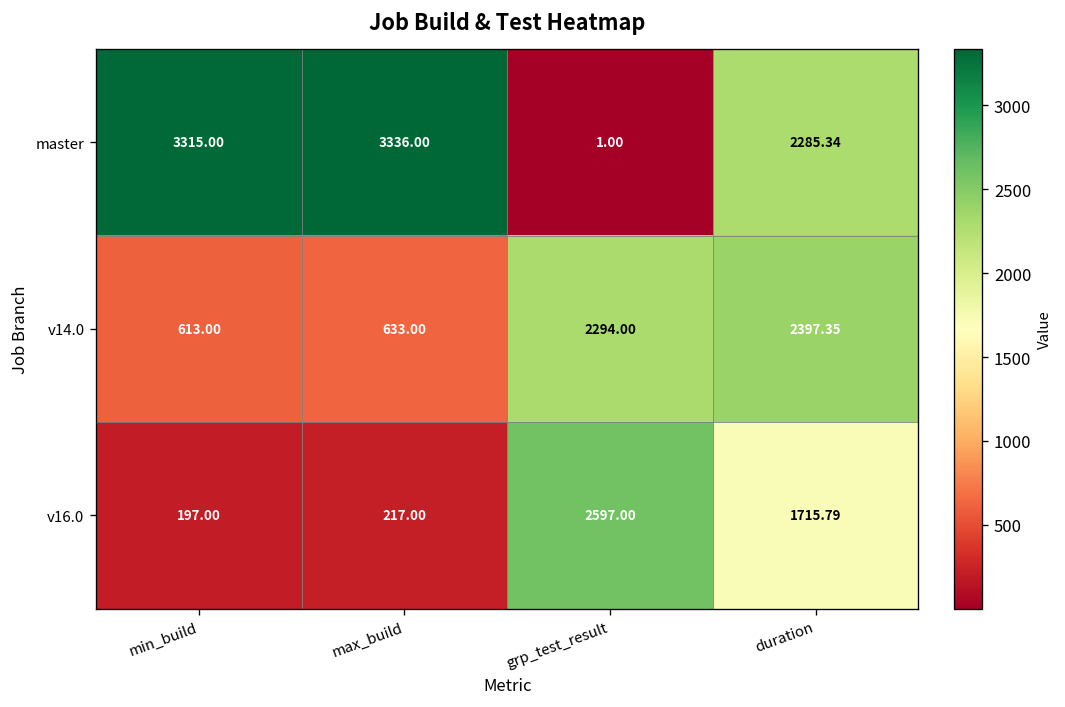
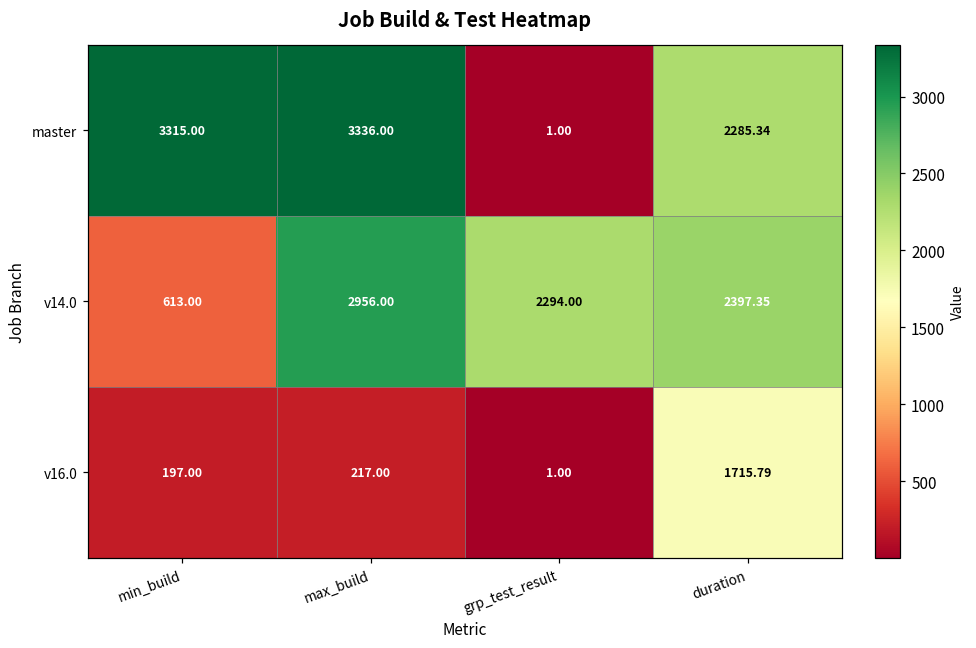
  {
    "master": {
      "min_build": 3315.00,
      "max_build": 3336.00,
      "grp_test_result": 1.00,
      "duration": 2285.34
    },
    "v14.0": {
      "min_build": 613.00,
-     "max_build": 633.00,
+     "max_build": 2956.00,
      "grp_test_result": 2294.00,
      "duration": 2397.35
    },
    "v16.0": {
      "min_build": 197.00,
      "max_build": 217.00,
-     "grp_test_result": 2597.00,
+     "grp_test_result": 1.00,
      "duration": 1715.79
    }
  }
